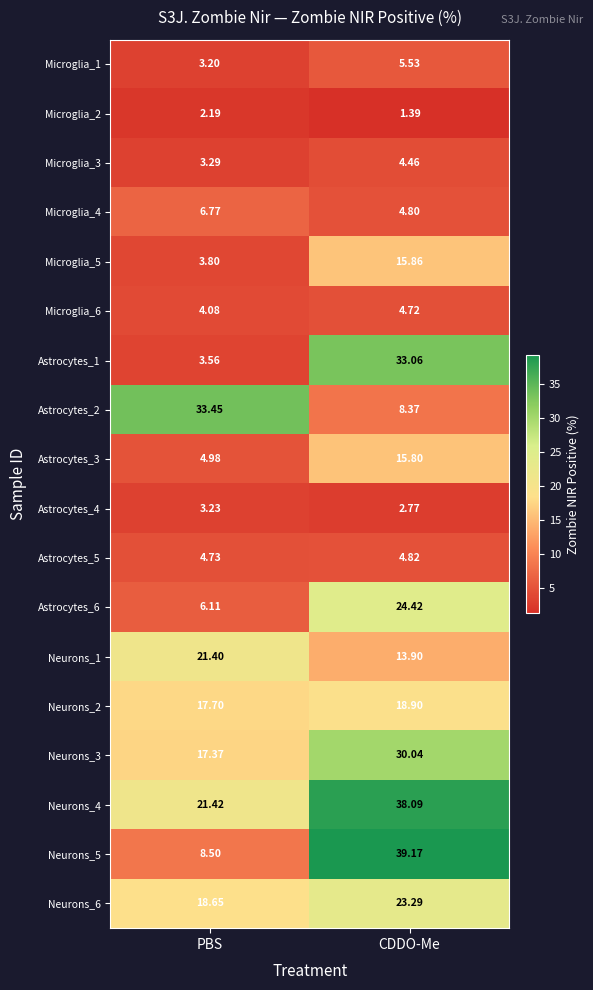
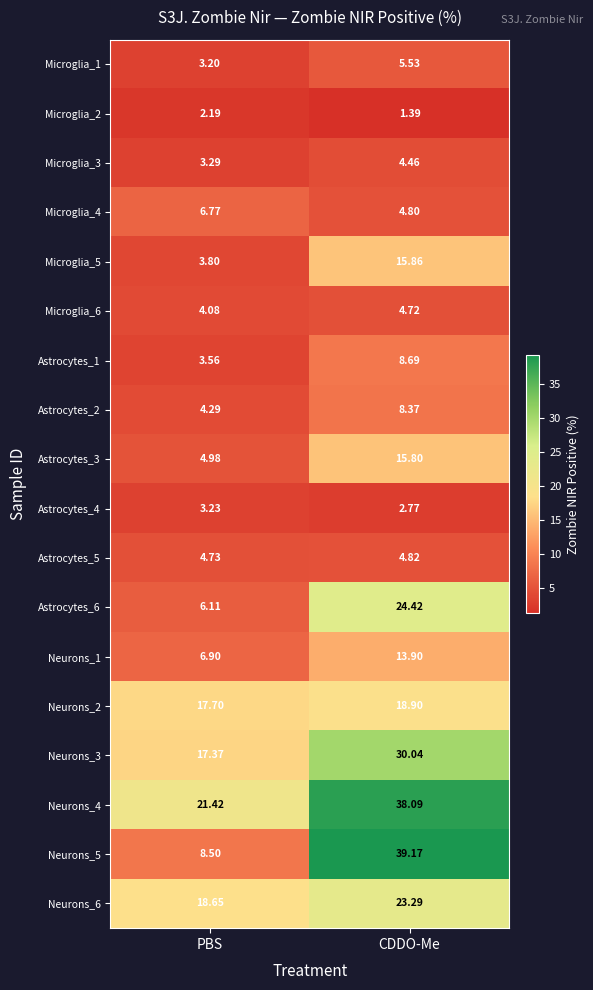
  {
    "Microglia_1": {
      "PBS": 3.20,
      "CDDO-Me": 5.53
    },
    "Microglia_2": {
      "PBS": 2.19,
      "CDDO-Me": 1.39
    },
    "Microglia_3": {
      "PBS": 3.29,
      "CDDO-Me": 4.46
    },
    "Microglia_4": {
      "PBS": 6.77,
      "CDDO-Me": 4.80
    },
    "Microglia_5": {
      "PBS": 3.80,
      "CDDO-Me": 15.86
    },
    "Microglia_6": {
      "PBS": 4.08,
      "CDDO-Me": 4.72
    },
    "Astrocytes_1": {
      "PBS": 3.56,
-     "CDDO-Me": 33.06
+     "CDDO-Me": 8.69
    },
    "Astrocytes_2": {
-     "PBS": 33.45,
+     "PBS": 4.29,
      "CDDO-Me": 8.37
    },
    "Astrocytes_3": {
      "PBS": 4.98,
      "CDDO-Me": 15.80
    },
    "Astrocytes_4": {
      "PBS": 3.23,
      "CDDO-Me": 2.77
    },
    "Astrocytes_5": {
      "PBS": 4.73,
      "CDDO-Me": 4.82
    },
    "Astrocytes_6": {
      "PBS": 6.11,
      "CDDO-Me": 24.42
    },
    "Neurons_1": {
-     "PBS": 21.40,
+     "PBS": 6.90,
      "CDDO-Me": 13.90
    },
    "Neurons_2": {
      "PBS": 17.70,
      "CDDO-Me": 18.90
    },
    "Neurons_3": {
      "PBS": 17.37,
      "CDDO-Me": 30.04
    },
    "Neurons_4": {
      "PBS": 21.42,
      "CDDO-Me": 38.09
    },
    "Neurons_5": {
      "PBS": 8.50,
      "CDDO-Me": 39.17
    },
    "Neurons_6": {
      "PBS": 18.65,
      "CDDO-Me": 23.29
    }
  }
